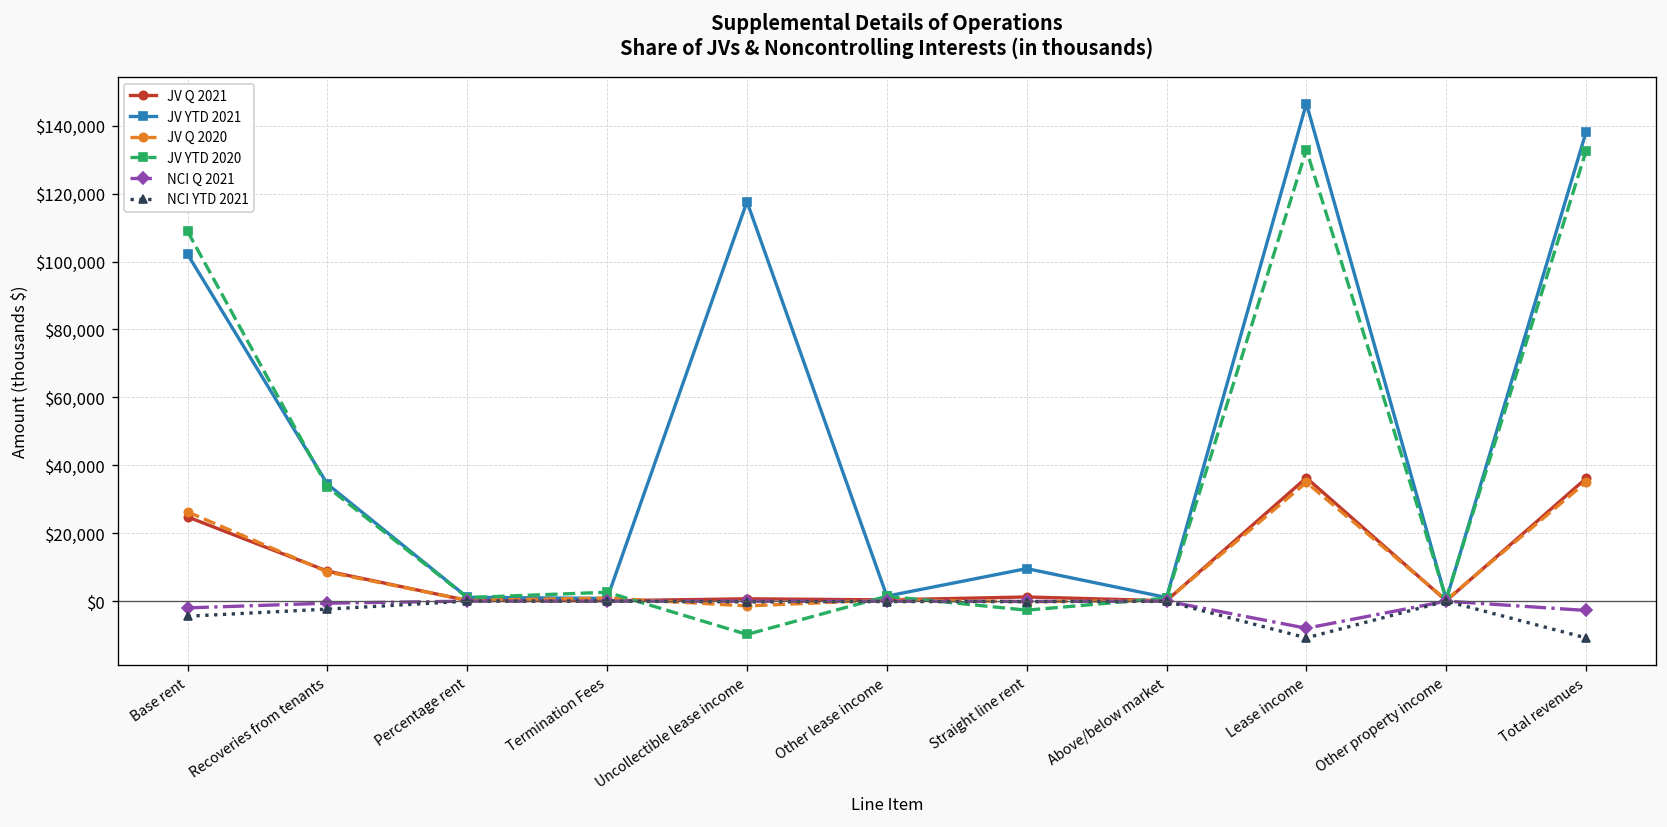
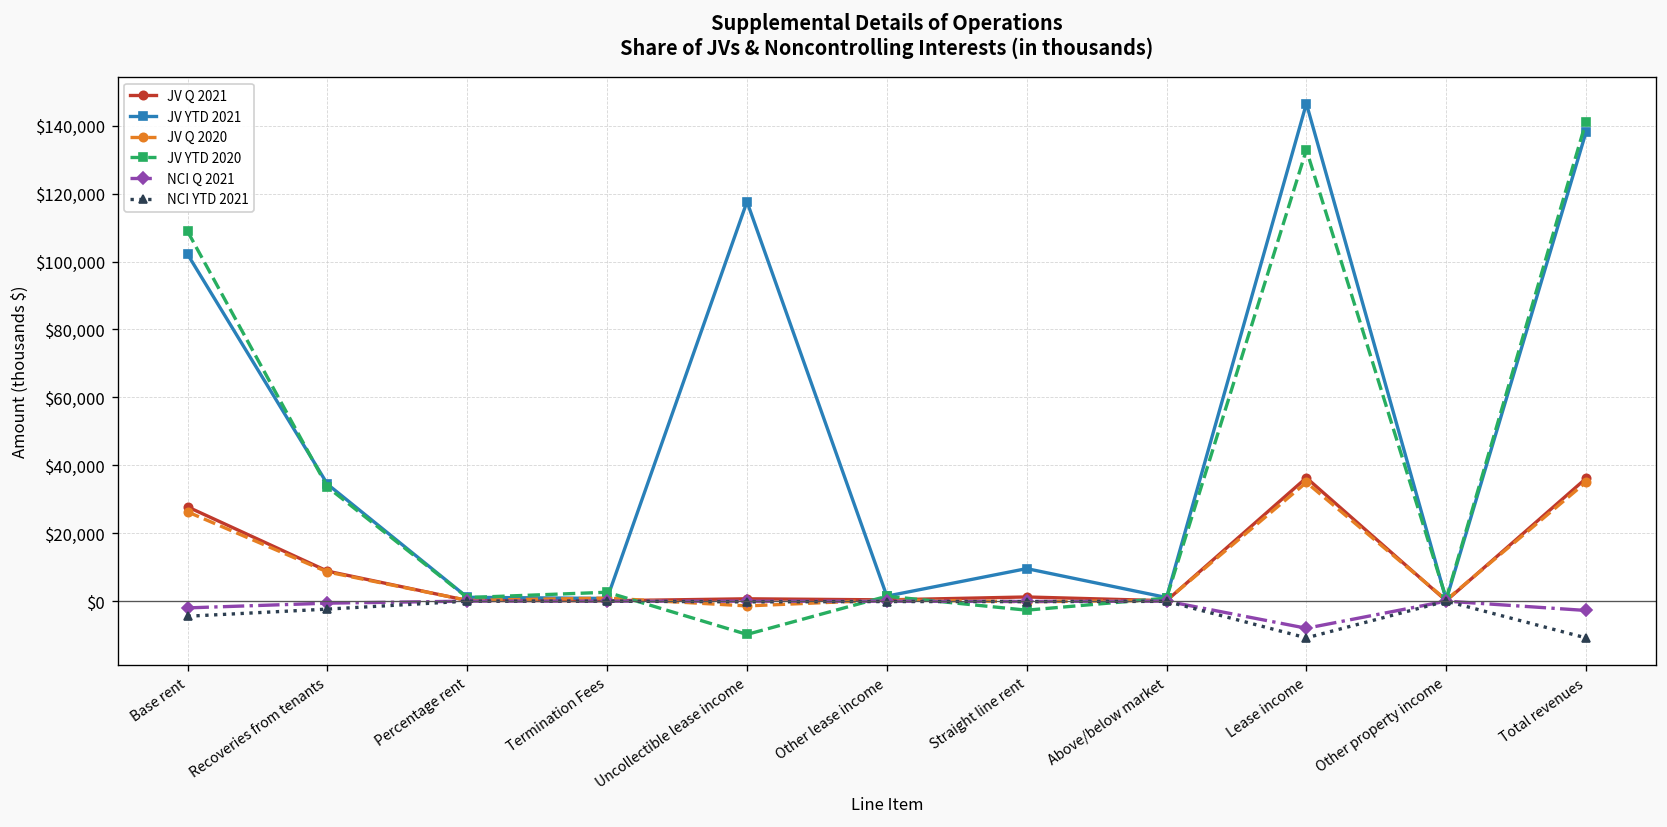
  {
    "JV Q 2021": {
-     "Base rent": "$25,000",
+     "Base rent": "$28,000",
      "Straight line rent": "$1,000",
      "Lease income": "$36,000",
      "Total revenues": "$36,000"
    },
    "JV YTD 2021": {
      "Base rent": "$102,000",
      "Uncollectible lease income": "$118,000",
      "Straight line rent": "$10,000",
      "Lease income": "$147,000",
      "Total revenues": "$138,000"
    },
    "JV Q 2020": {
      "Base rent": "$26,000",
      "Uncollectible lease income": "$-1,000",
      "Lease income": "$35,000",
      "Total revenues": "$35,000"
    },
    "JV YTD 2020": {
      "Base rent": "$109,000",
      "Termination Fees": "$3,000",
      "Uncollectible lease income": "$-10,000",
      "Straight line rent": "$-3,000",
      "Lease income": "$133,000",
-     "Total revenues": "$133,000"
+     "Total revenues": "$141,000"
    },
    "NCI Q 2021": {
      "Base rent": "$-2,000",
      "Recoveries from tenants": "$-1,000",
      "Lease income": "$-8,000",
      "Total revenues": "$-3,000"
    },
    "NCI YTD 2021": {
      "Base rent": "$-4,000",
      "Recoveries from tenants": "$-2,000",
      "Lease income": "$-11,000",
      "Total revenues": "$-11,000"
    }
  }
